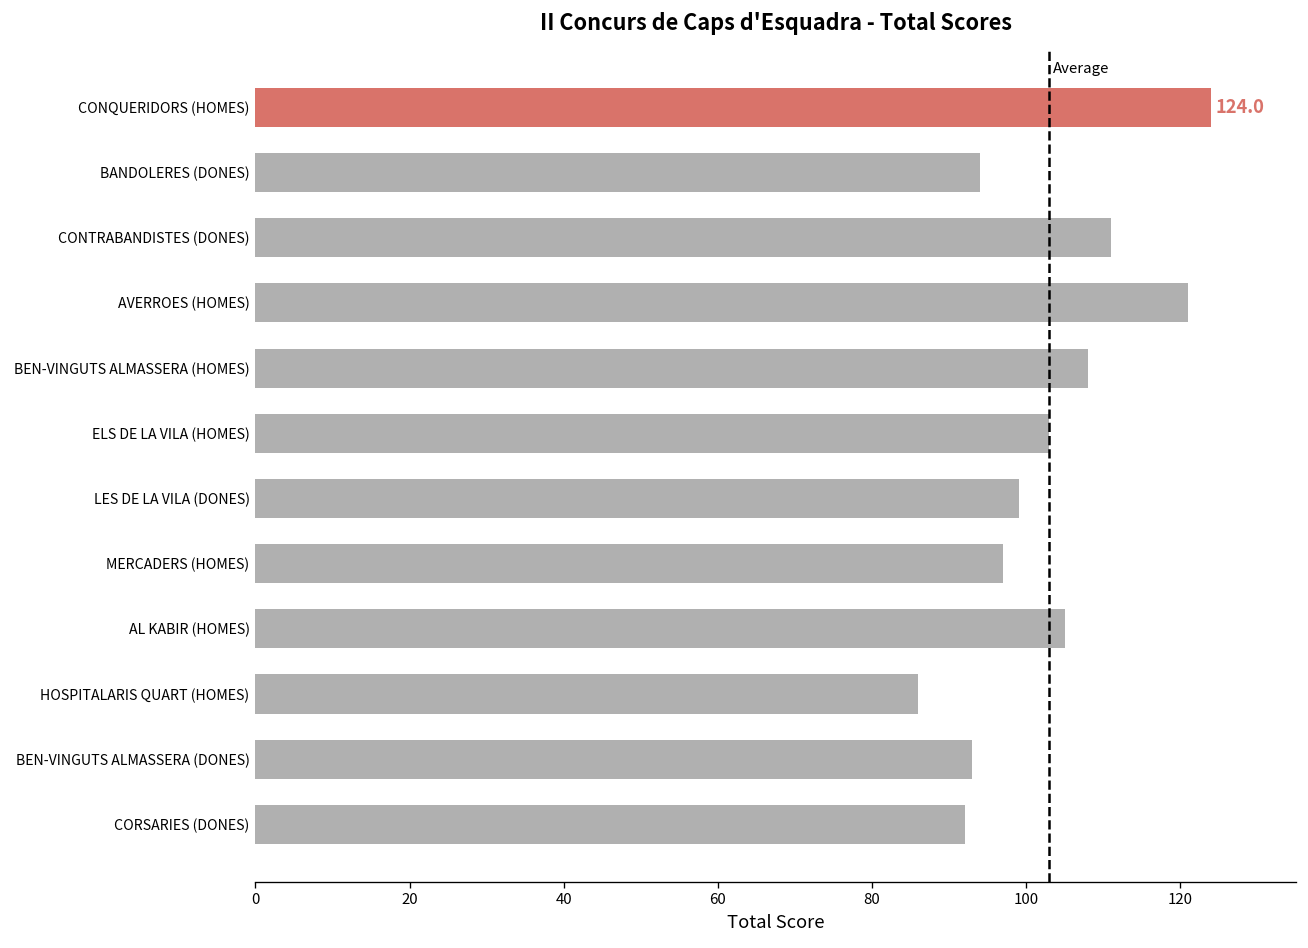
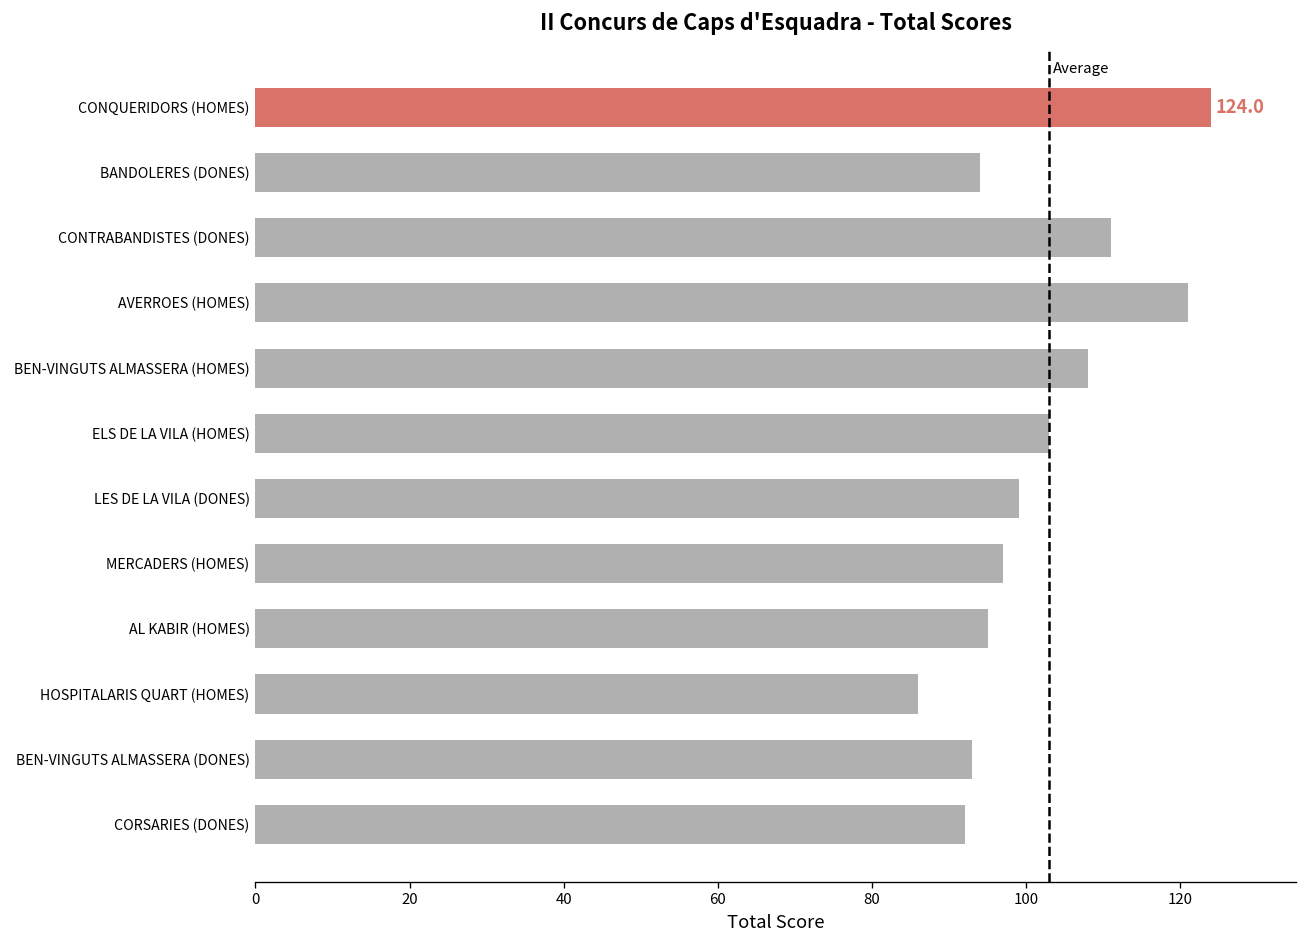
  {
    "BANDOLERES (DONES)": 94,
    "CONTRABANDISTES (DONES)": 111,
    "AVERROES (HOMES)": 121,
    "BEN-VINGUTS ALMASSERA (HOMES)": 108,
    "ELS DE LA VILA (HOMES)": 103,
    "LES DE LA VILA (DONES)": 99,
    "MERCADERS (HOMES)": 97,
-   "AL KABIR (HOMES)": 105,
+   "AL KABIR (HOMES)": 95,
    "HOSPITALARIS QUART (HOMES)": 86,
    "BEN-VINGUTS ALMASSERA (DONES)": 93,
    "CORSARIES (DONES)": 92
  }
